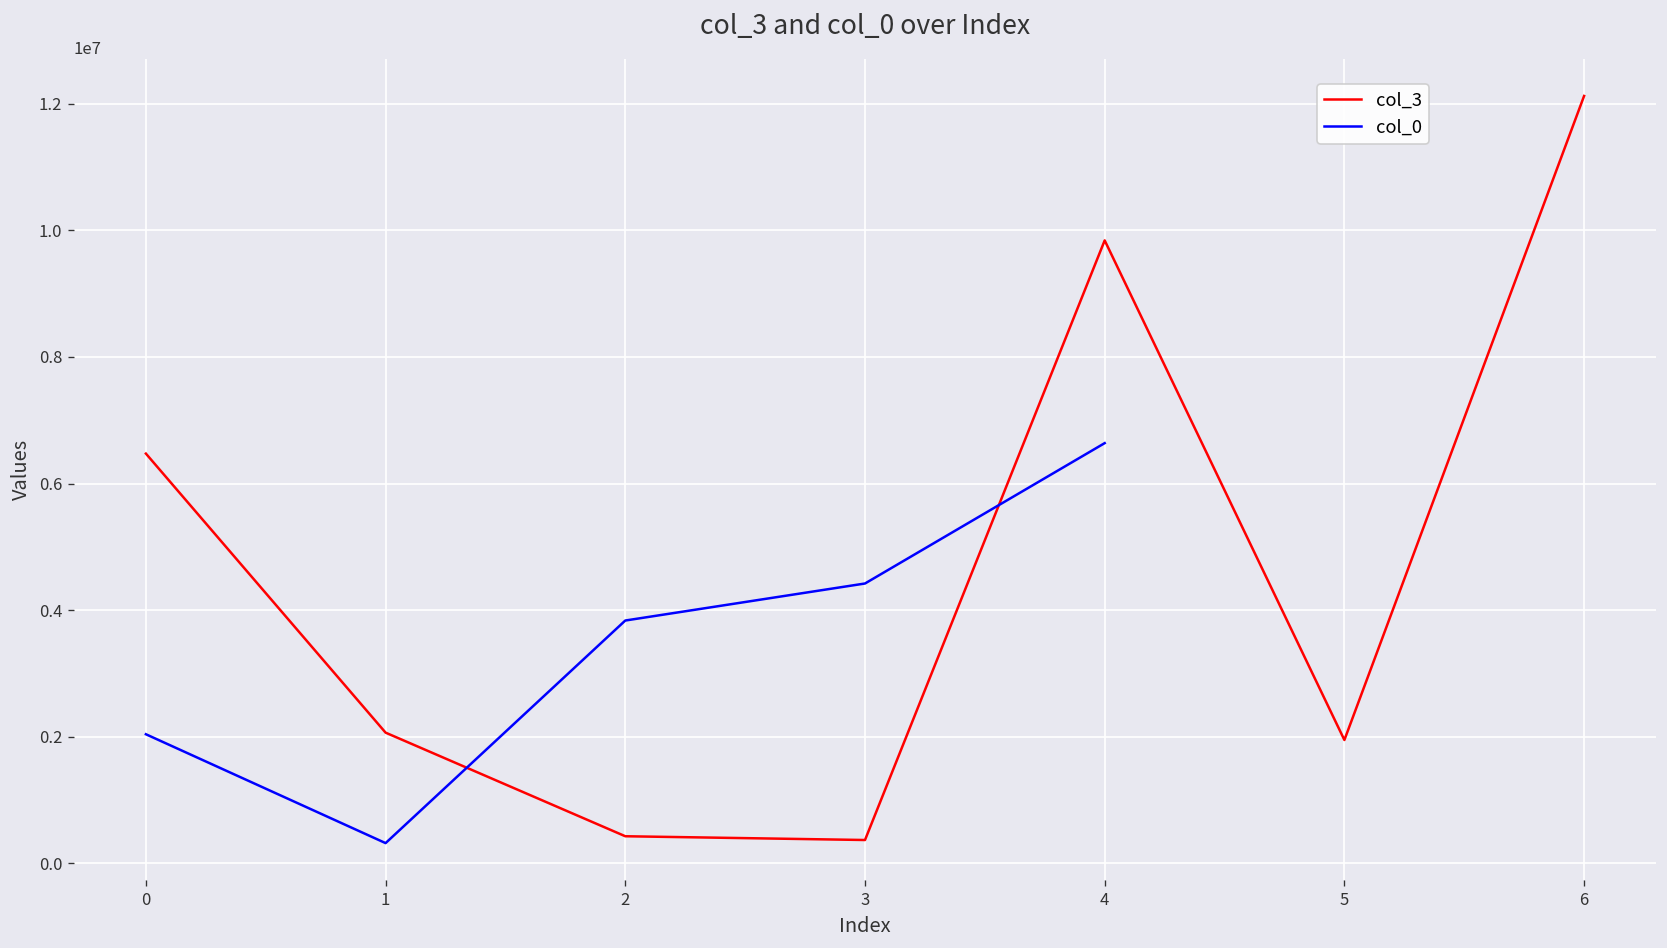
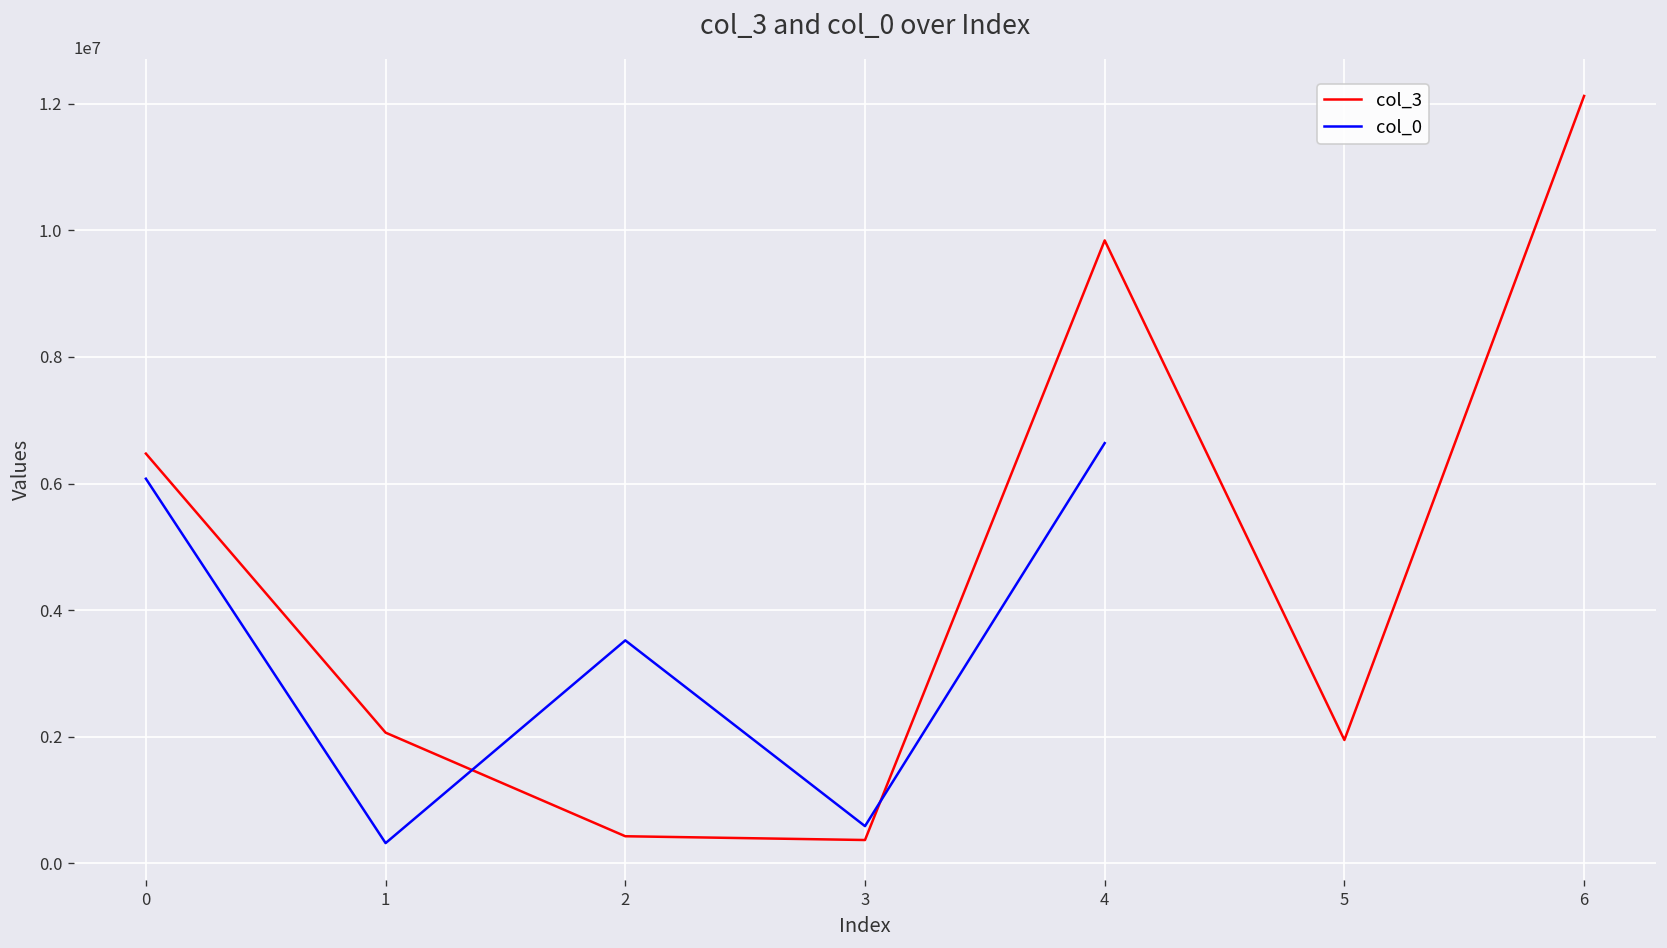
  {
    "col_3": {
      "0": 6500000,
      "1": 2100000,
      "2": 400000,
      "3": 400000,
      "4": 9800000,
      "5": 1900000,
      "6": 12100000
    },
    "col_0": {
-     "0": 2000000,
+     "0": 6100000,
      "1": 300000,
-     "2": 3800000,
-     "3": 4400000,
+     "2": 3500000,
+     "3": 600000,
      "4": 6600000
    }
  }
